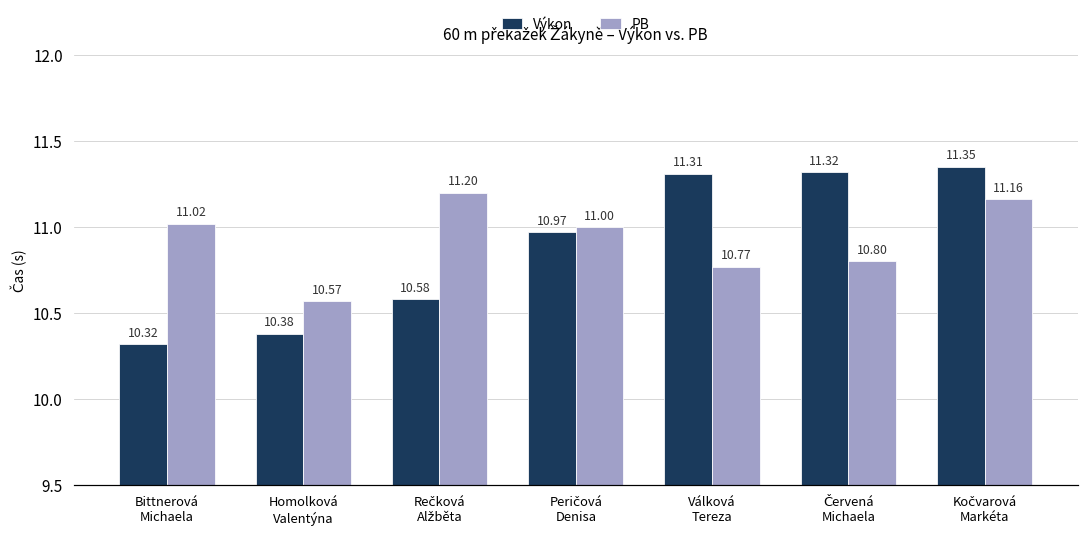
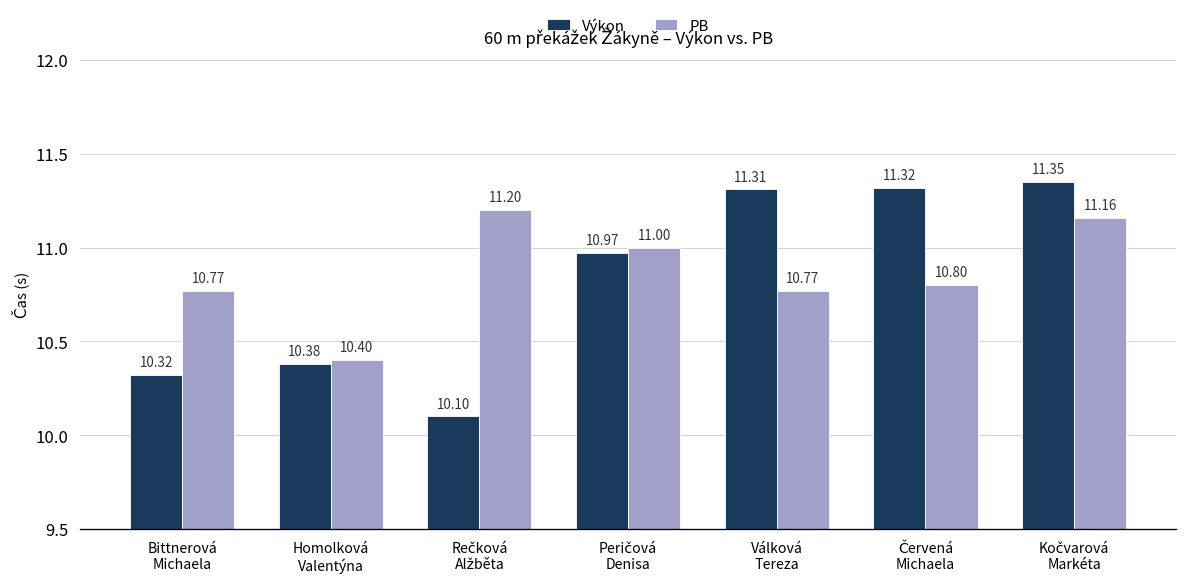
  {
    "Výkon": {
      "Bittnerová Michaela": 10.32,
      "Homolková Valentýna": 10.38,
-     "Rečková Alžběta": 10.58,
+     "Rečková Alžběta": 10.10,
      "Peričová Denisa": 10.97,
      "Válková Tereza": 11.31,
      "Červená Michaela": 11.32,
      "Kočvarová Markéta": 11.35
    },
    "PB": {
-     "Bittnerová Michaela": 11.02,
-     "Homolková Valentýna": 10.57,
+     "Bittnerová Michaela": 10.77,
+     "Homolková Valentýna": 10.40,
      "Rečková Alžběta": 11.20,
      "Peričová Denisa": 11.00,
      "Válková Tereza": 10.77,
      "Červená Michaela": 10.80,
      "Kočvarová Markéta": 11.16
    }
  }
